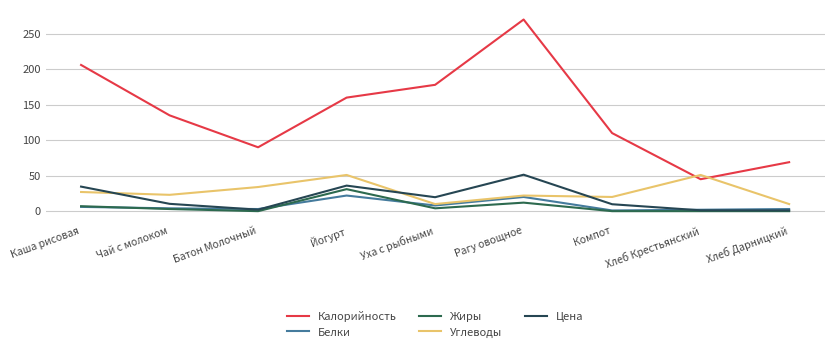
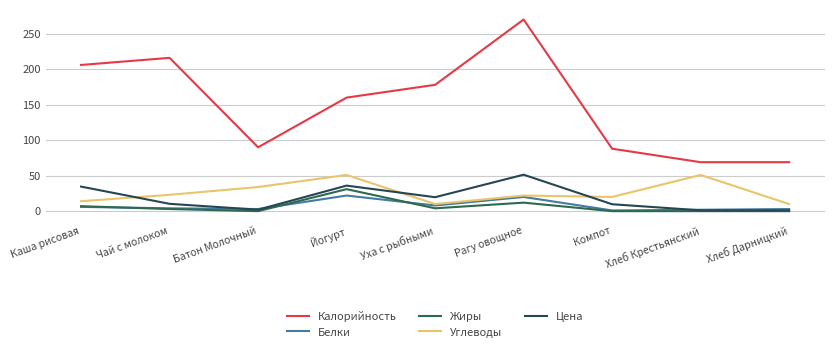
  {
    "Калорийность": {
      "Каша рисовая": 210,
-     "Чай с молоком": 140,
+     "Чай с молоком": 220,
      "Батон Молочный": 90,
      "Йогурт": 160,
      "Уха с рыбными": 180,
      "Рагу овощное": 270,
-     "Компот": 110,
-     "Хлеб Крестьянский": 50,
+     "Компот": 90,
+     "Хлеб Крестьянский": 70,
      "Хлеб Дарницкий": 70
    },
    "Белки": {
      "Йогурт": 20
    },
    "Углеводы": {
-     "Каша рисовая": 30,
+     "Каша рисовая": 10,
      "Чай с молоком": 20,
      "Батон Молочный": 30,
      "Йогурт": 50,
      "Компот": 20,
      "Хлеб Крестьянский": 50,
      "Хлеб Дарницкий": 10
    }
  }
